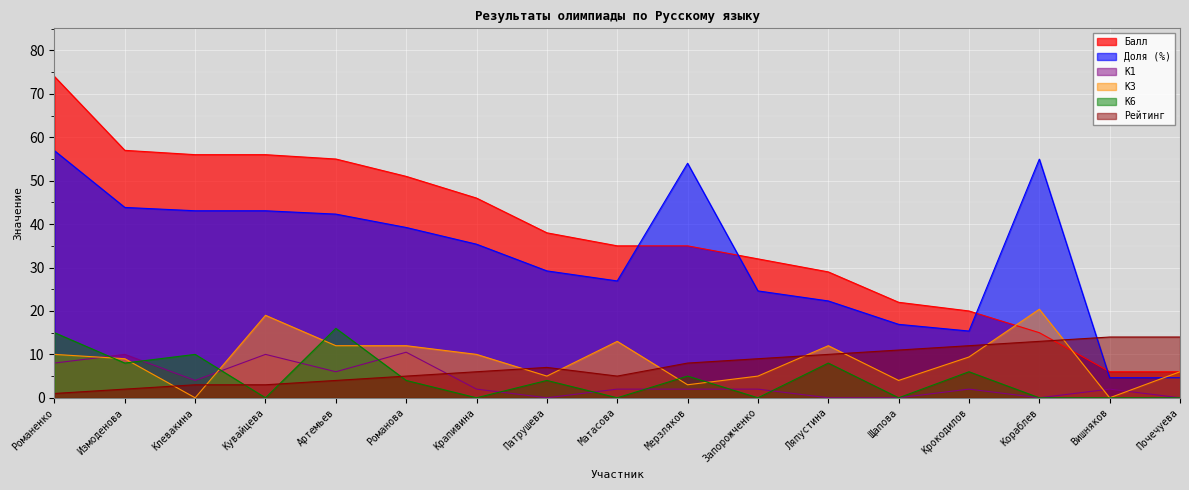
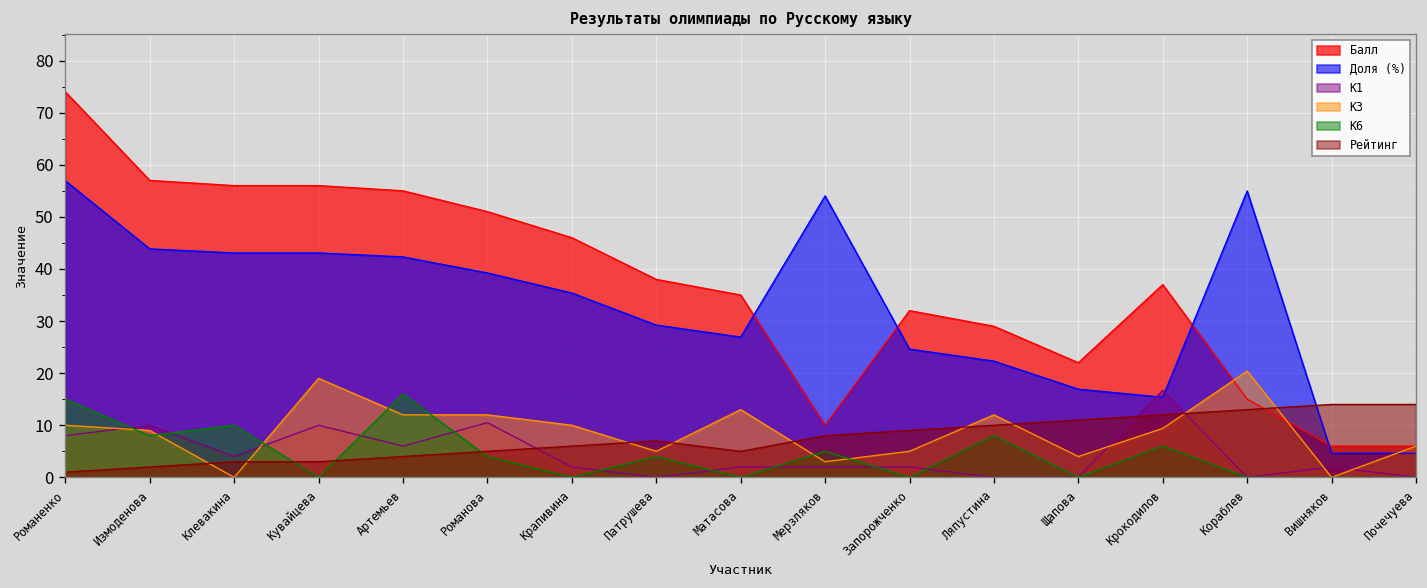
  {
    "Балл": {
      "Романенко": 74,
      "Измоденова": 57,
      "Клевакина": 56,
      "Кувайцева": 56,
      "Артемьев": 55,
      "Романова": 51,
      "Крапивина": 46,
      "Патрушева": 38,
      "Матасова": 35,
-     "Мерзляков": 35,
+     "Мерзляков": 10,
      "Запорожченко": 32,
      "Ляпустина": 29,
      "Щапова": 22,
-     "Крокодилов": 20,
+     "Крокодилов": 37,
      "Кораблев": 15,
      "Вишняков": 6
    },
    "Доля (%)": {
      "Романенко": 57,
      "Измоденова": 44,
      "Клевакина": 43,
      "Кувайцева": 43,
      "Артемьев": 42,
      "Романова": 39,
      "Крапивина": 35,
      "Патрушева": 29,
      "Матасова": 27,
      "Мерзляков": 54,
      "Запорожченко": 25,
      "Ляпустина": 22,
      "Щапова": 17,
      "Крокодилов": 15,
      "Кораблев": 55,
      "Вишняков": 5,
      "Почечуева": 5
    },
    "К1": {
      "Романенко": 8,
      "Измоденова": 10,
      "Клевакина": 4,
      "Кувайцева": 10,
      "Артемьев": 6,
      "Романова": 11,
      "Крапивина": 2,
      "Патрушева": 0,
      "Матасова": 2,
      "Мерзляков": 2,
      "Запорожченко": 2,
      "Ляпустина": 0,
-     "Крокодилов": 2,
+     "Крокодилов": 17,
      "Вишняков": 2
    },
    "К3": {
      "Романенко": 10,
      "Измоденова": 9,
      "Клевакина": 0,
      "Кувайцева": 19,
      "Артемьев": 12,
      "Романова": 12,
      "Крапивина": 10,
      "Патрушева": 5,
      "Матасова": 13,
      "Мерзляков": 3,
      "Запорожченко": 5,
      "Ляпустина": 12,
      "Щапова": 4,
      "Крокодилов": 9,
      "Кораблев": 20
    },
    "К6": {
      "Романенко": 15,
      "Измоденова": 8,
      "Клевакина": 10,
      "Кувайцева": 0,
      "Артемьев": 16,
      "Романова": 4,
      "Крапивина": 0,
      "Патрушева": 4,
      "Матасова": 0,
      "Мерзляков": 5,
      "Запорожченко": 0,
      "Ляпустина": 8,
      "Крокодилов": 6
    },
    "Рейтинг": {
      "Романенко": 1,
      "Измоденова": 2,
      "Клевакина": 3,
      "Кувайцева": 3,
      "Артемьев": 4,
      "Романова": 5,
      "Крапивина": 6,
      "Патрушева": 7,
      "Матасова": 5,
      "Мерзляков": 8,
      "Запорожченко": 9,
      "Ляпустина": 10,
      "Щапова": 11,
      "Крокодилов": 12,
      "Кораблев": 13,
      "Вишняков": 14,
      "Почечуева": 14
    }
  }
